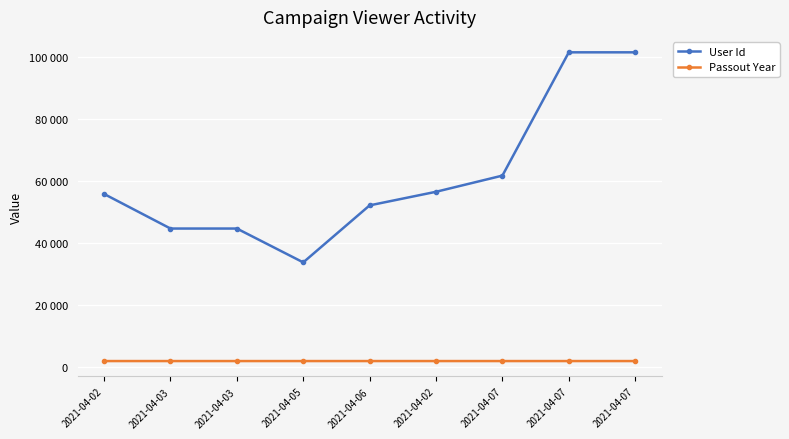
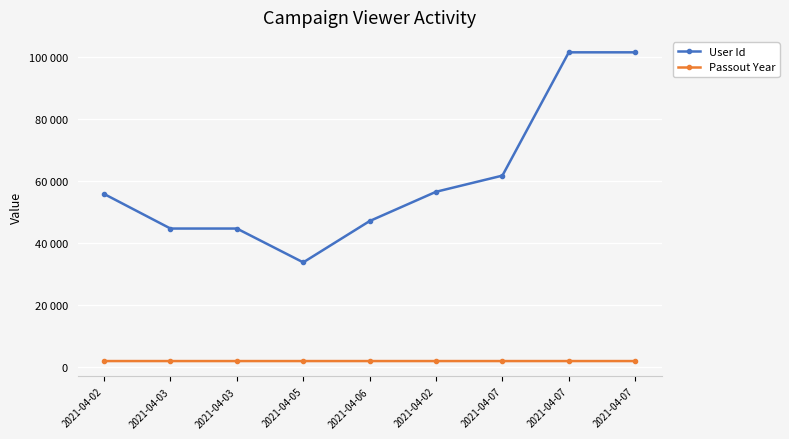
  {
    "User Id": {
      "2021-04-05": 34000,
-     "2021-04-06": 52000
+     "2021-04-06": 47000
    },
    "Passout Year": {
      "2021-04-05": 2000,
      "2021-04-06": 2000
    }
  }
